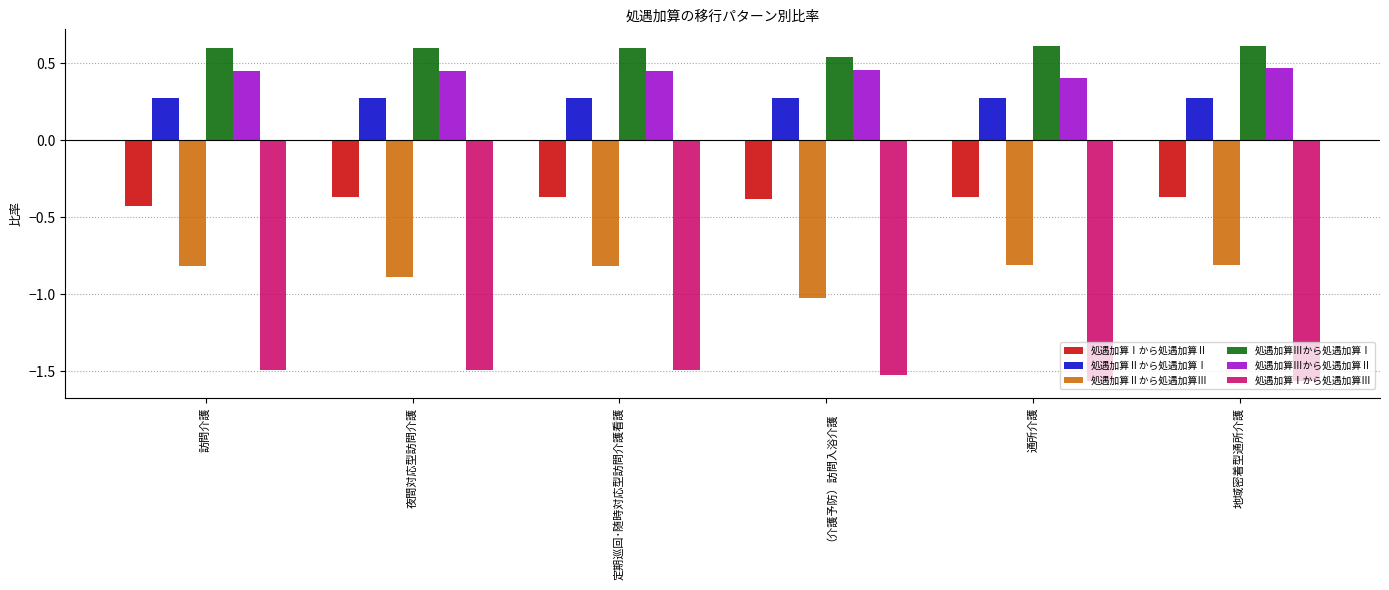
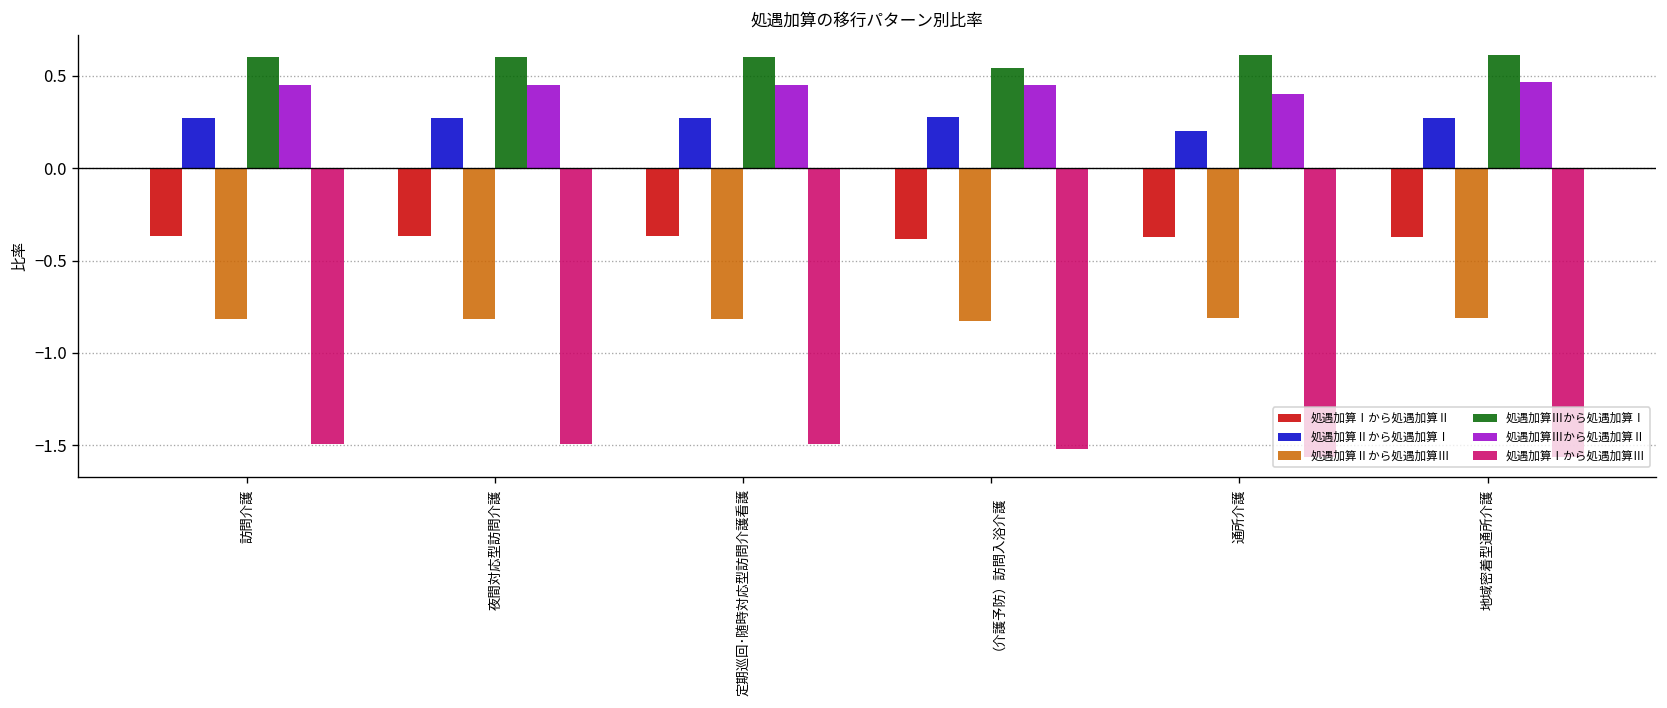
  {
    "処遇加算Ⅰから処遇加算Ⅱ": {
-     "訪問介護": -0.43,
+     "訪問介護": -0.37,
      "夜間対応型訪問介護": -0.37,
      "定期巡回･随時対応型訪問介護看護": -0.37,
      "（介護予防）訪問入浴介護": -0.38,
      "通所介護": -0.37,
      "地域密着型通所介護": -0.37
    },
    "処遇加算Ⅱから処遇加算Ⅰ": {
      "訪問介護": 0.27,
      "夜間対応型訪問介護": 0.27,
      "定期巡回･随時対応型訪問介護看護": 0.27,
      "（介護予防）訪問入浴介護": 0.28,
-     "通所介護": 0.27,
+     "通所介護": 0.20,
      "地域密着型通所介護": 0.27
    },
    "処遇加算Ⅱから処遇加算Ⅲ": {
      "訪問介護": -0.82,
-     "夜間対応型訪問介護": -0.89,
+     "夜間対応型訪問介護": -0.82,
      "定期巡回･随時対応型訪問介護看護": -0.82,
-     "（介護予防）訪問入浴介護": -1.03,
+     "（介護予防）訪問入浴介護": -0.83,
      "通所介護": -0.81,
      "地域密着型通所介護": -0.81
    },
    "処遇加算Ⅲから処遇加算Ⅰ": {
      "訪問介護": 0.60,
      "夜間対応型訪問介護": 0.60,
      "定期巡回･随時対応型訪問介護看護": 0.60,
      "（介護予防）訪問入浴介護": 0.54,
      "通所介護": 0.61,
      "地域密着型通所介護": 0.61
    },
    "処遇加算Ⅲから処遇加算Ⅱ": {
      "訪問介護": 0.45,
      "夜間対応型訪問介護": 0.45,
      "定期巡回･随時対応型訪問介護看護": 0.45,
      "（介護予防）訪問入浴介護": 0.45,
      "通所介護": 0.40,
      "地域密着型通所介護": 0.47
    },
    "処遇加算Ⅰから処遇加算Ⅲ": {
      "訪問介護": -1.49,
      "夜間対応型訪問介護": -1.49,
      "定期巡回･随時対応型訪問介護看護": -1.49,
      "（介護予防）訪問入浴介護": -1.52
    }
  }
